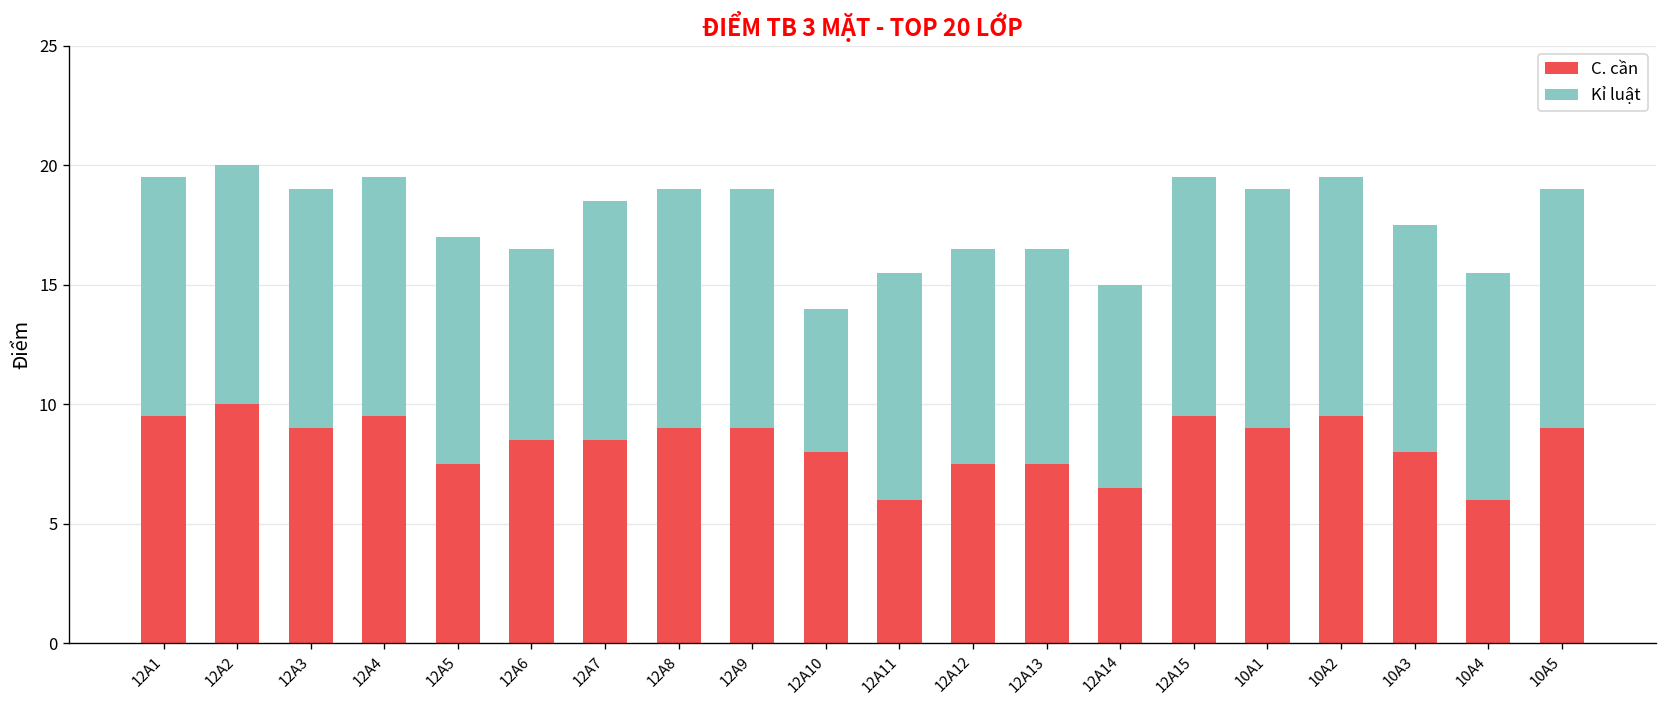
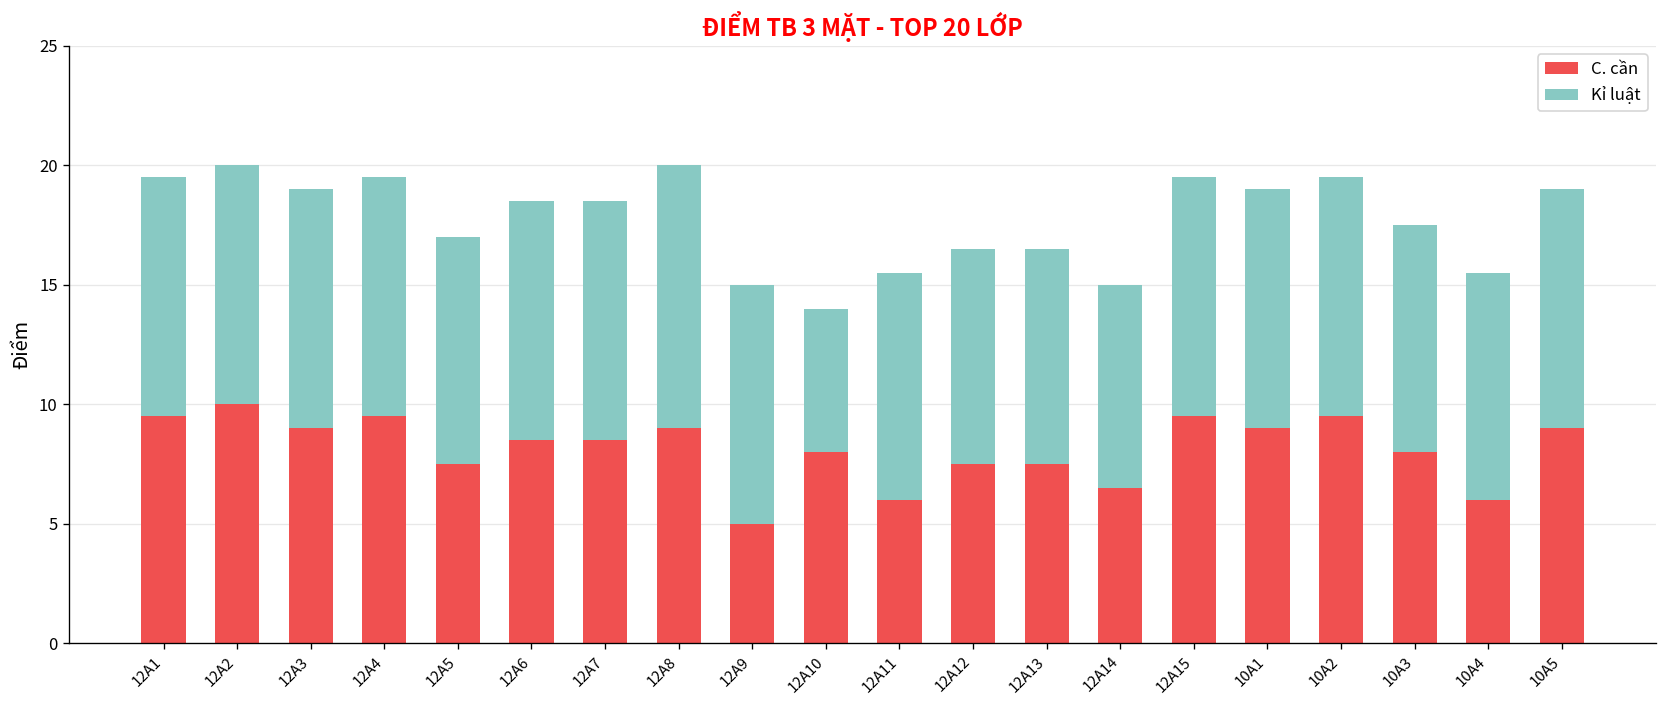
  {
    "C. cần": {
      "12A1": 9.5,
      "12A2": 10,
      "12A3": 9,
      "12A4": 9.5,
      "12A5": 7.5,
      "12A6": 8.5,
      "12A7": 8.5,
      "12A8": 9,
-     "12A9": 9,
+     "12A9": 5,
      "12A10": 8,
      "12A11": 6,
      "12A12": 7.5,
      "12A13": 7.5,
      "12A14": 6.5,
      "12A15": 9.5,
      "10A1": 9,
      "10A2": 9.5,
      "10A3": 8,
      "10A4": 6,
      "10A5": 9
    },
    "Kỉ luật": {
      "12A1": 10,
      "12A2": 10,
      "12A3": 10,
      "12A4": 10,
      "12A5": 9.5,
-     "12A6": 8,
+     "12A6": 10,
      "12A7": 10,
-     "12A8": 10,
+     "12A8": 11,
      "12A9": 10,
      "12A10": 6,
      "12A11": 9.5,
      "12A12": 9,
      "12A13": 9,
      "12A14": 8.5,
      "12A15": 10,
      "10A1": 10,
      "10A2": 10,
      "10A3": 9.5,
      "10A4": 9.5,
      "10A5": 10
    }
  }
